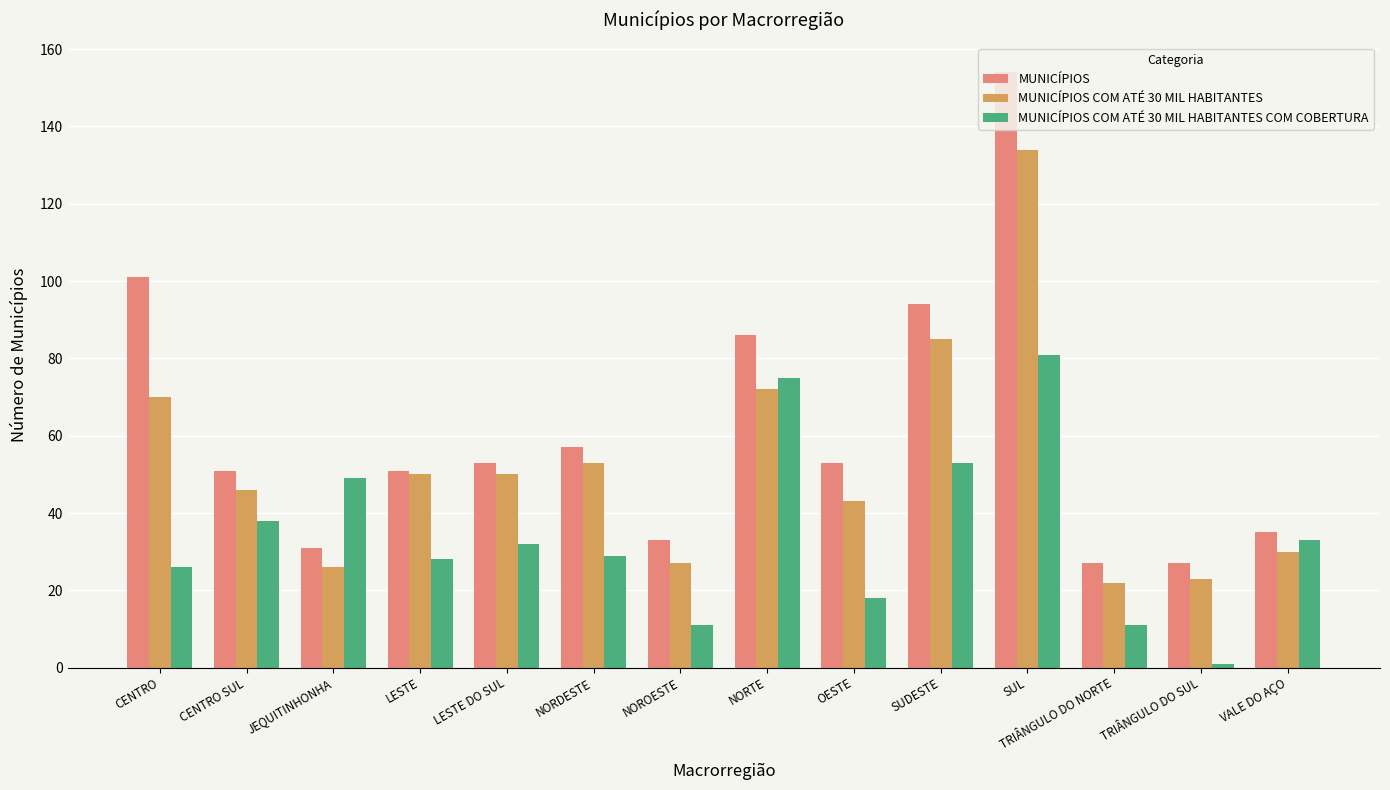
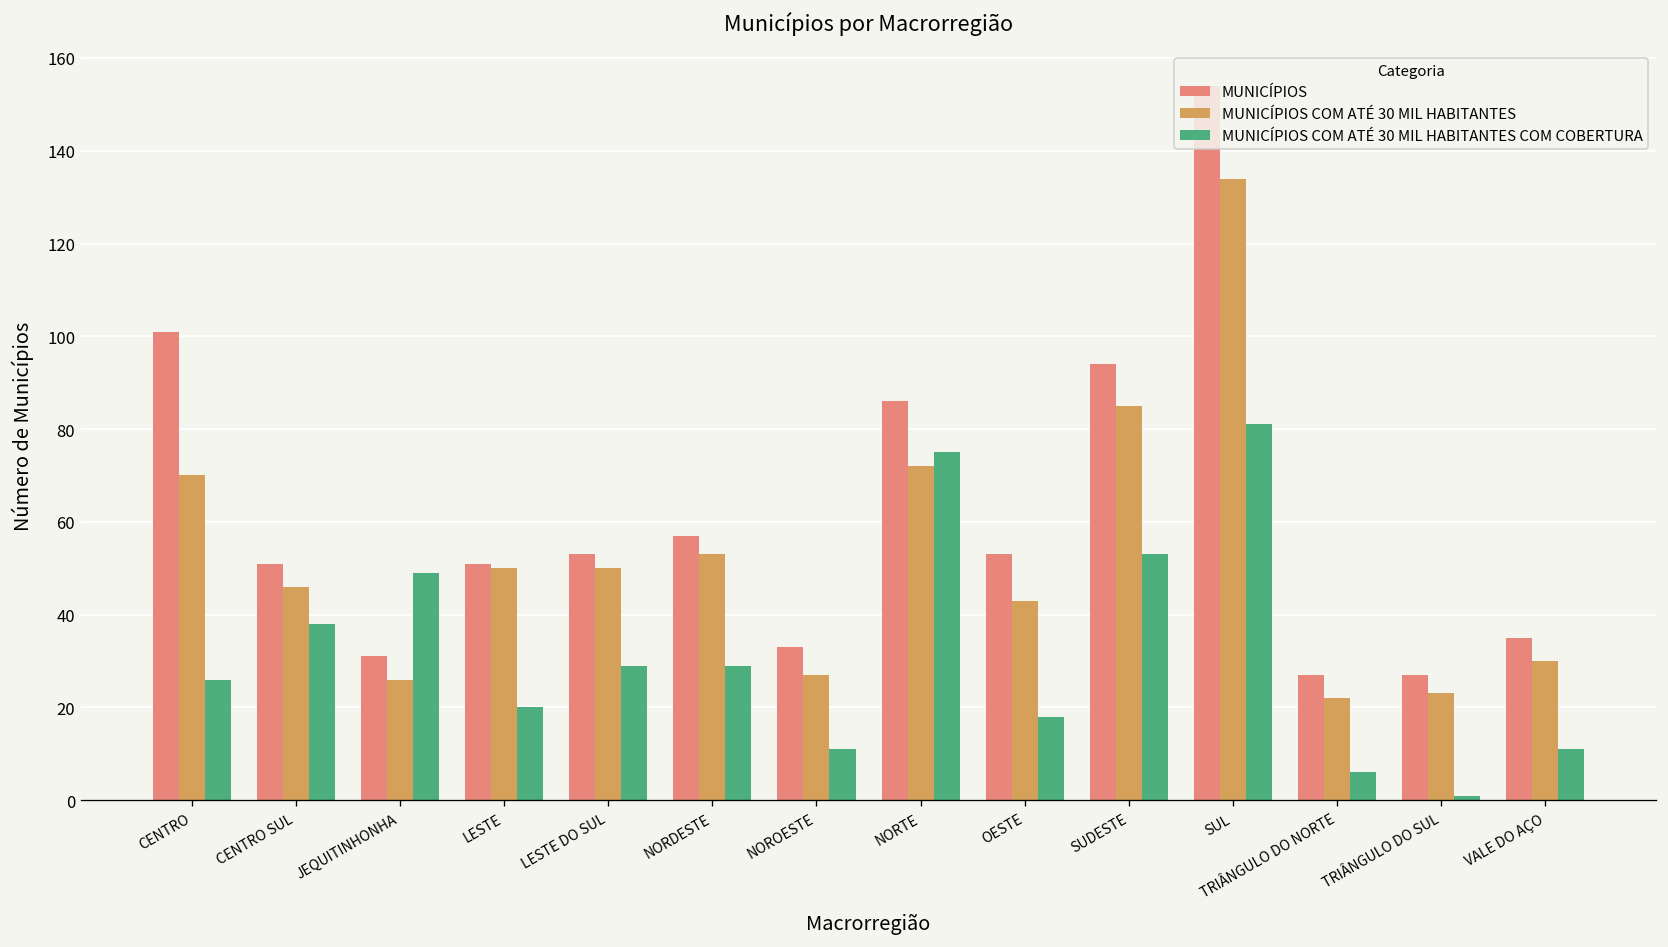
  {
    "MUNICÍPIOS COM ATÉ 30 MIL HABITANTES COM COBERTURA": {
      "CENTRO": 26,
      "CENTRO SUL": 38,
      "JEQUITINHONHA": 49,
-     "LESTE": 28,
-     "LESTE DO SUL": 32,
+     "LESTE": 20,
+     "LESTE DO SUL": 29,
      "NORDESTE": 29,
      "NOROESTE": 11,
      "NORTE": 75,
      "OESTE": 18,
      "SUDESTE": 53,
      "SUL": 81,
-     "TRIÂNGULO DO NORTE": 11,
+     "TRIÂNGULO DO NORTE": 6,
      "TRIÂNGULO DO SUL": 1,
-     "VALE DO AÇO": 33
+     "VALE DO AÇO": 11
    }
  }
